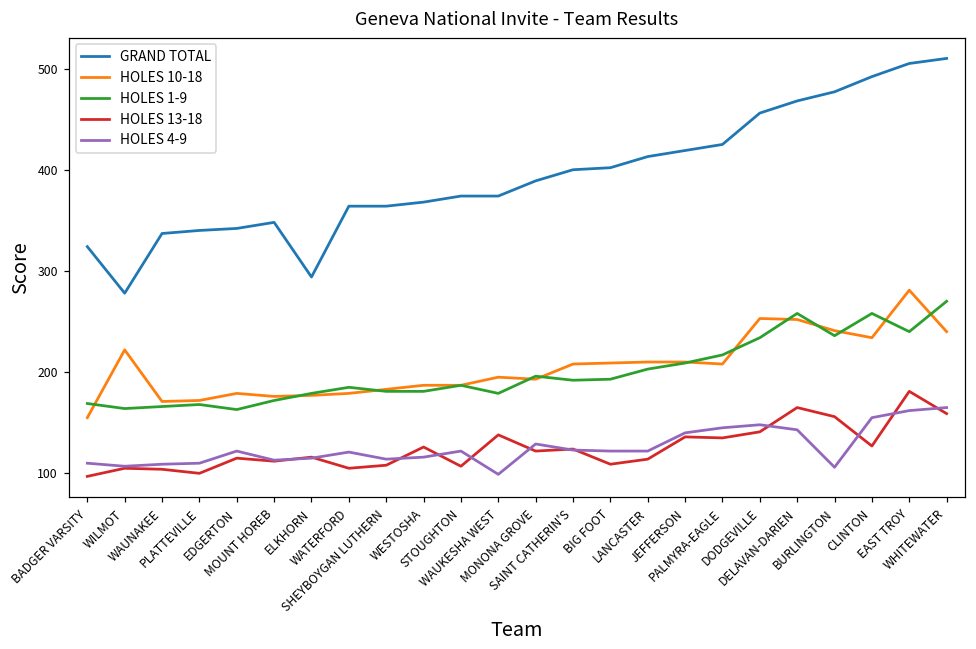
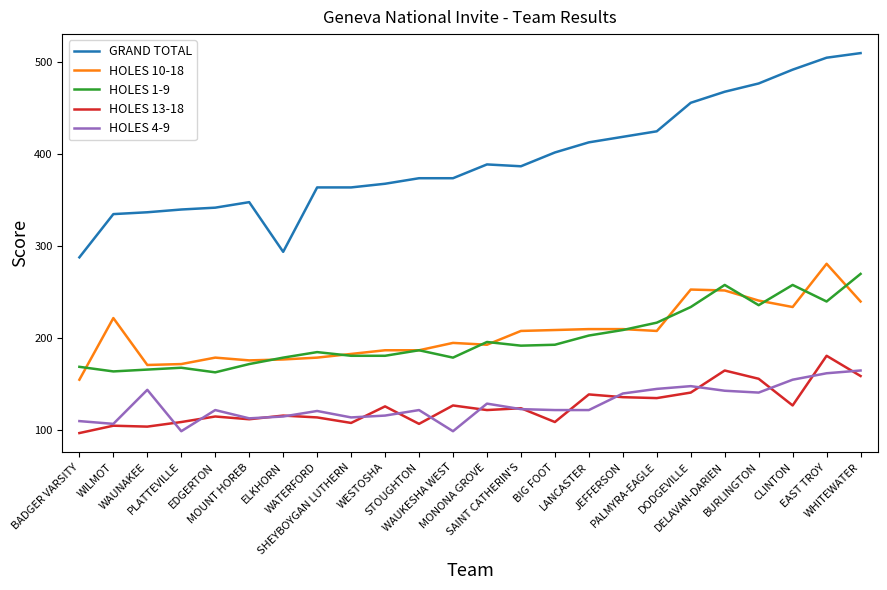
  {
    "GRAND TOTAL": {
-     "BADGER VARSITY": 320,
-     "WILMOT": 280,
+     "BADGER VARSITY": 290,
+     "WILMOT": 340,
      "WAUNAKEE": 340,
      "PLATTEVILLE": 340,
      "EDGERTON": 340,
      "MOUNT HOREB": 350,
      "ELKHORN": 290,
      "WATERFORD": 360,
      "SHEYBOYGAN LUTHERN": 360,
      "WESTOSHA": 370,
      "STOUGHTON": 370,
      "WAUKESHA WEST": 370,
      "MONONA GROVE": 390,
-     "SAINT CATHERIN'S": 400,
+     "SAINT CATHERIN'S": 390,
      "BIG FOOT": 400,
      "LANCASTER": 410,
      "JEFFERSON": 420,
      "PALMYRA-EAGLE": 430,
      "DODGEVILLE": 460,
      "DELAVAN-DARIEN": 470,
      "BURLINGTON": 480,
      "CLINTON": 490,
      "EAST TROY": 510,
      "WHITEWATER": 510
    },
    "HOLES 10-18": {
      "BADGER VARSITY": 160,
      "WILMOT": 220,
      "WAUNAKEE": 170,
      "PLATTEVILLE": 170,
      "EDGERTON": 180,
      "MOUNT HOREB": 180,
      "WATERFORD": 180,
      "WESTOSHA": 190,
      "WAUKESHA WEST": 200,
      "MONONA GROVE": 190,
      "SAINT CATHERIN'S": 210,
      "BIG FOOT": 210,
      "LANCASTER": 210,
      "PALMYRA-EAGLE": 210,
      "DODGEVILLE": 250,
      "DELAVAN-DARIEN": 250,
      "BURLINGTON": 240,
      "CLINTON": 230,
      "EAST TROY": 280,
      "WHITEWATER": 240
    },
    "HOLES 1-9": {
      "BADGER VARSITY": 170,
      "WILMOT": 160,
      "WAUNAKEE": 170,
      "PLATTEVILLE": 170,
      "EDGERTON": 160,
      "MOUNT HOREB": 170,
      "WATERFORD": 190,
      "WESTOSHA": 180,
      "WAUKESHA WEST": 180,
      "MONONA GROVE": 200,
      "SAINT CATHERIN'S": 190,
      "BIG FOOT": 190,
      "LANCASTER": 200,
      "PALMYRA-EAGLE": 220,
      "DODGEVILLE": 230,
      "DELAVAN-DARIEN": 260,
      "BURLINGTON": 240,
      "CLINTON": 260,
      "EAST TROY": 240,
      "WHITEWATER": 270
    },
    "HOLES 13-18": {
      "BADGER VARSITY": 100,
      "WAUNAKEE": 100,
-     "PLATTEVILLE": 100,
+     "PLATTEVILLE": 110,
      "EDGERTON": 120,
-     "WATERFORD": 105,
+     "WATERFORD": 114,
      "SHEYBOYGAN LUTHERN": 110,
      "WESTOSHA": 130,
      "STOUGHTON": 110,
-     "WAUKESHA WEST": 140,
+     "WAUKESHA WEST": 130,
      "MONONA GROVE": 120,
      "BIG FOOT": 110,
-     "LANCASTER": 110,
+     "LANCASTER": 140,
      "JEFFERSON": 140,
      "PALMYRA-EAGLE": 140,
      "DODGEVILLE": 140,
      "DELAVAN-DARIEN": 170,
      "BURLINGTON": 160,
      "CLINTON": 130,
      "EAST TROY": 180,
      "WHITEWATER": 160
    },
    "HOLES 4-9": {
      "BADGER VARSITY": 110,
-     "WAUNAKEE": 110,
-     "PLATTEVILLE": 110,
+     "WAUNAKEE": 140,
+     "PLATTEVILLE": 100,
      "EDGERTON": 120,
      "WATERFORD": 120,
      "SHEYBOYGAN LUTHERN": 110,
      "WESTOSHA": 120,
      "STOUGHTON": 120,
      "WAUKESHA WEST": 100,
      "MONONA GROVE": 130,
      "BIG FOOT": 120,
      "LANCASTER": 120,
      "JEFFERSON": 140,
      "PALMYRA-EAGLE": 150,
      "DODGEVILLE": 150,
      "DELAVAN-DARIEN": 140,
-     "BURLINGTON": 110,
+     "BURLINGTON": 140,
      "CLINTON": 160,
      "EAST TROY": 160,
      "WHITEWATER": 170
    }
  }
